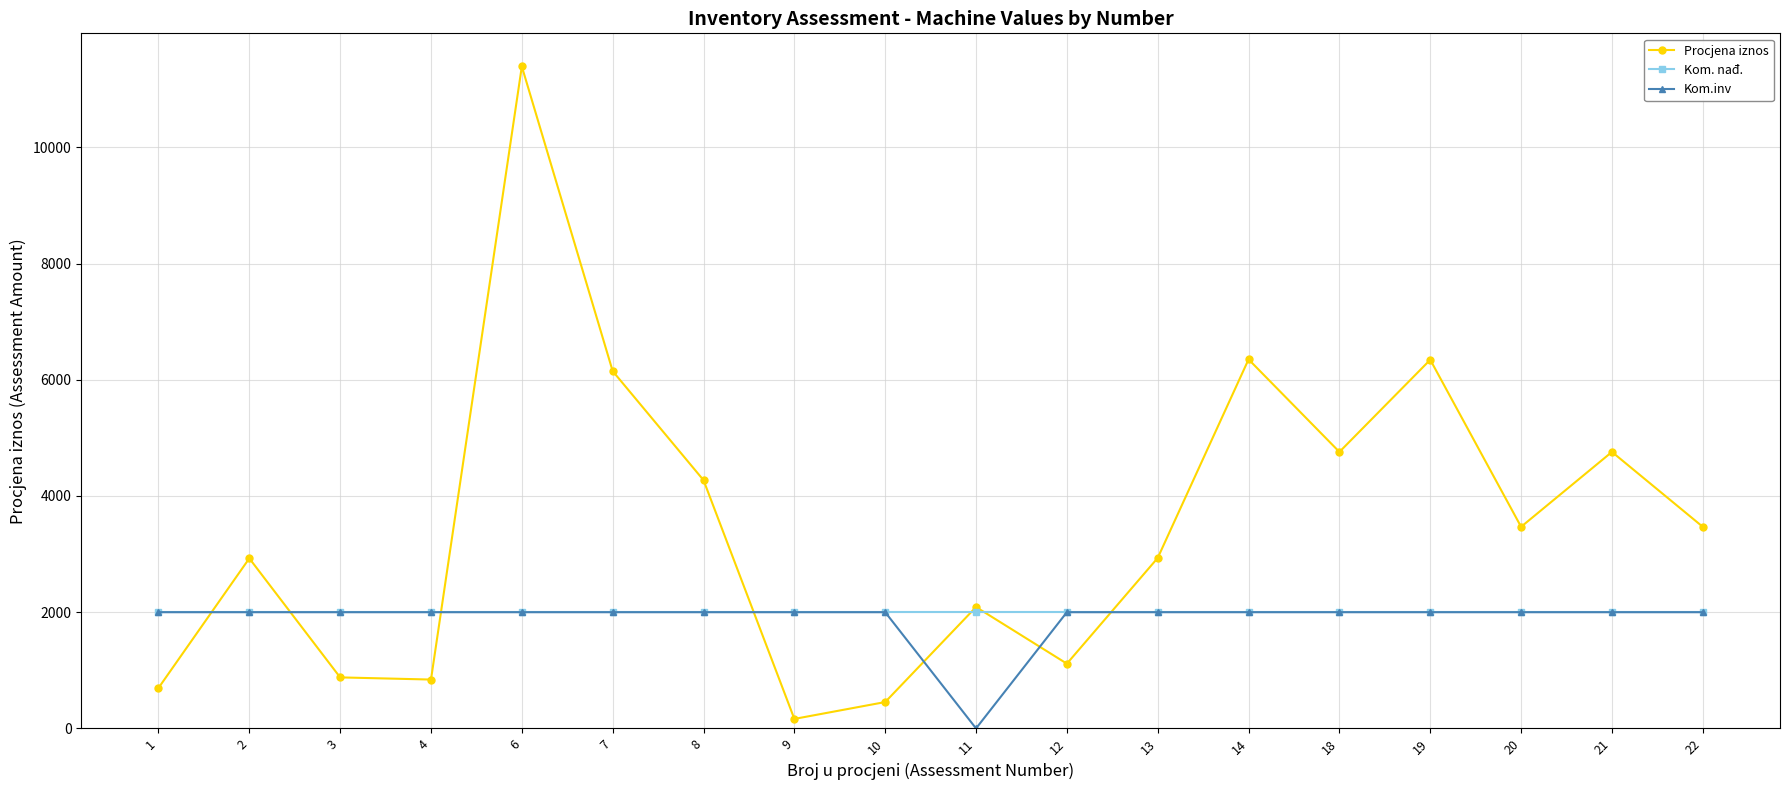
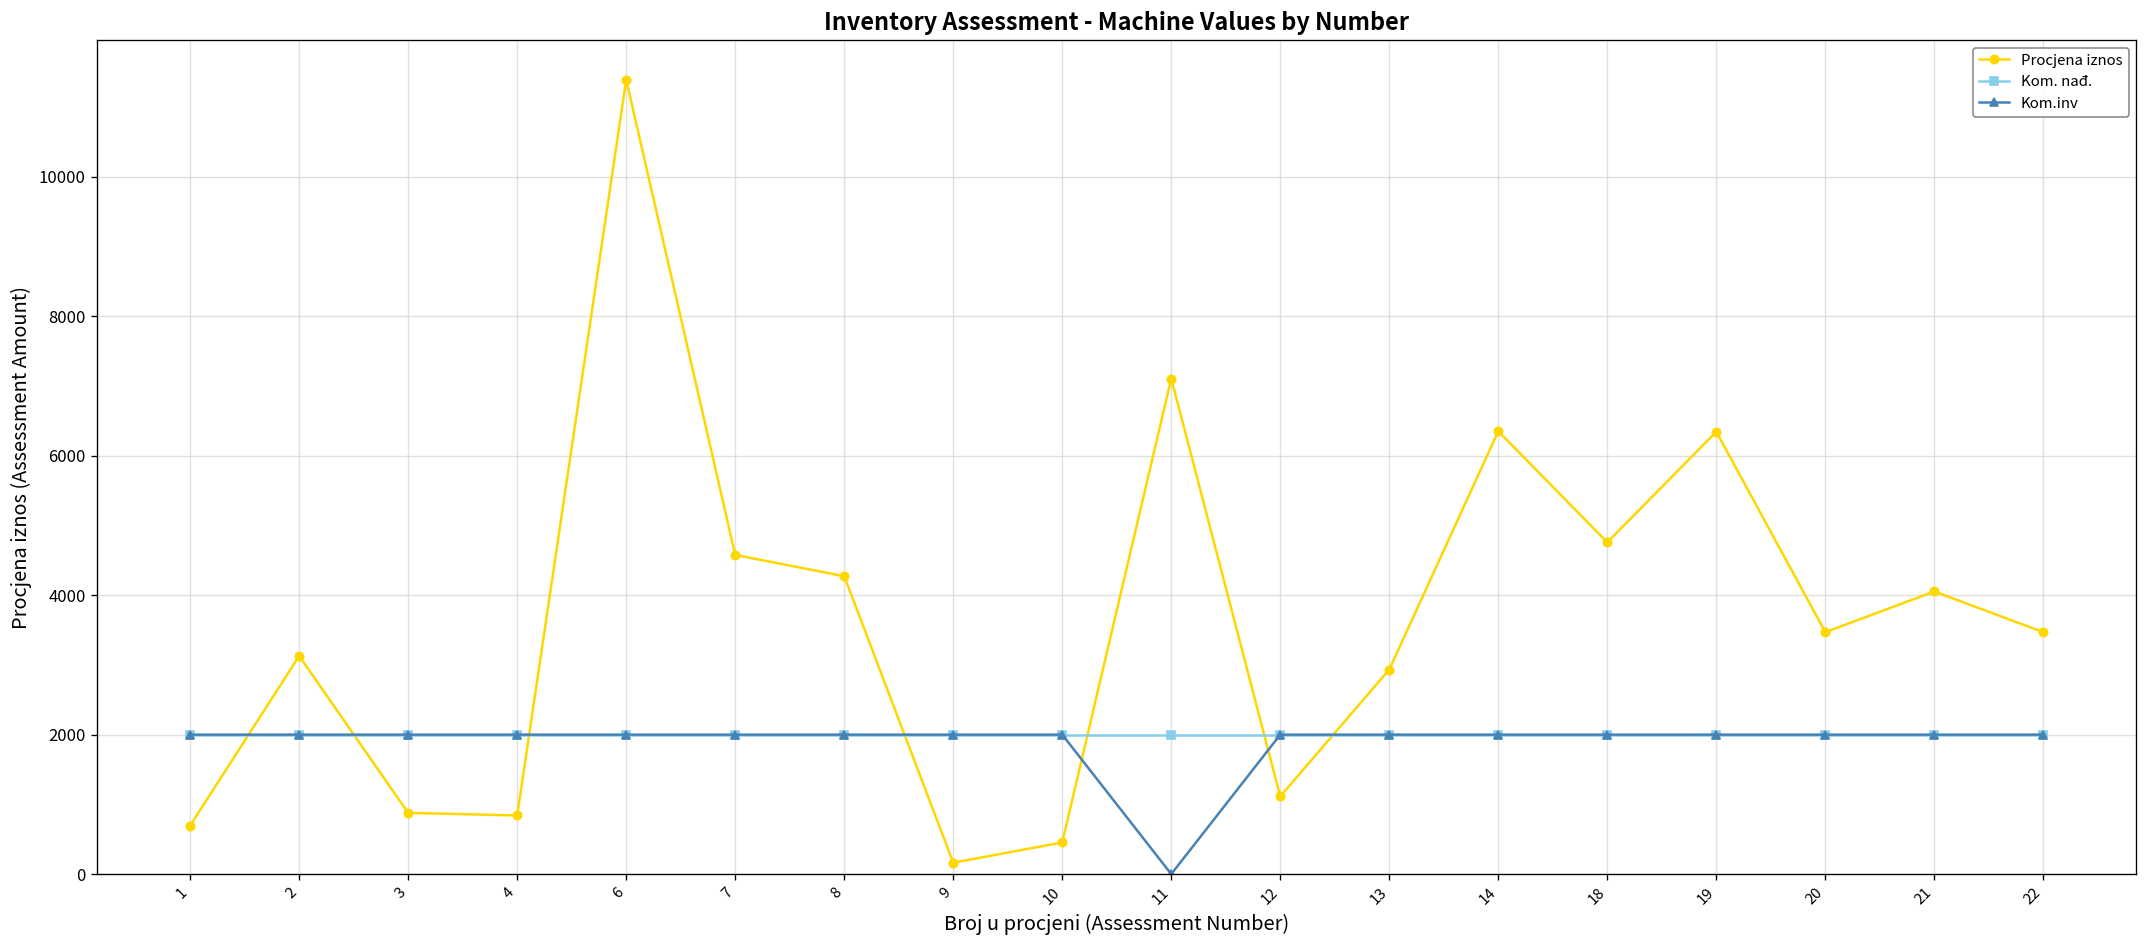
  {
    "Procjena iznos": {
      "1": 700,
-     "2": 2900,
+     "2": 3100,
      "3": 900,
      "4": 800,
      "6": 11400,
-     "7": 6100,
+     "7": 4600,
      "8": 4300,
      "9": 200,
      "10": 500,
-     "11": 2100,
+     "11": 7100,
      "12": 1100,
      "13": 2900,
      "14": 6400,
      "18": 4800,
      "19": 6300,
      "20": 3500,
-     "21": 4800,
+     "21": 4100,
      "22": 3500
    },
    "Kom. nađ.": {
      "11": 2000
    },
    "Kom.inv": {
      "11": 0
    }
  }
